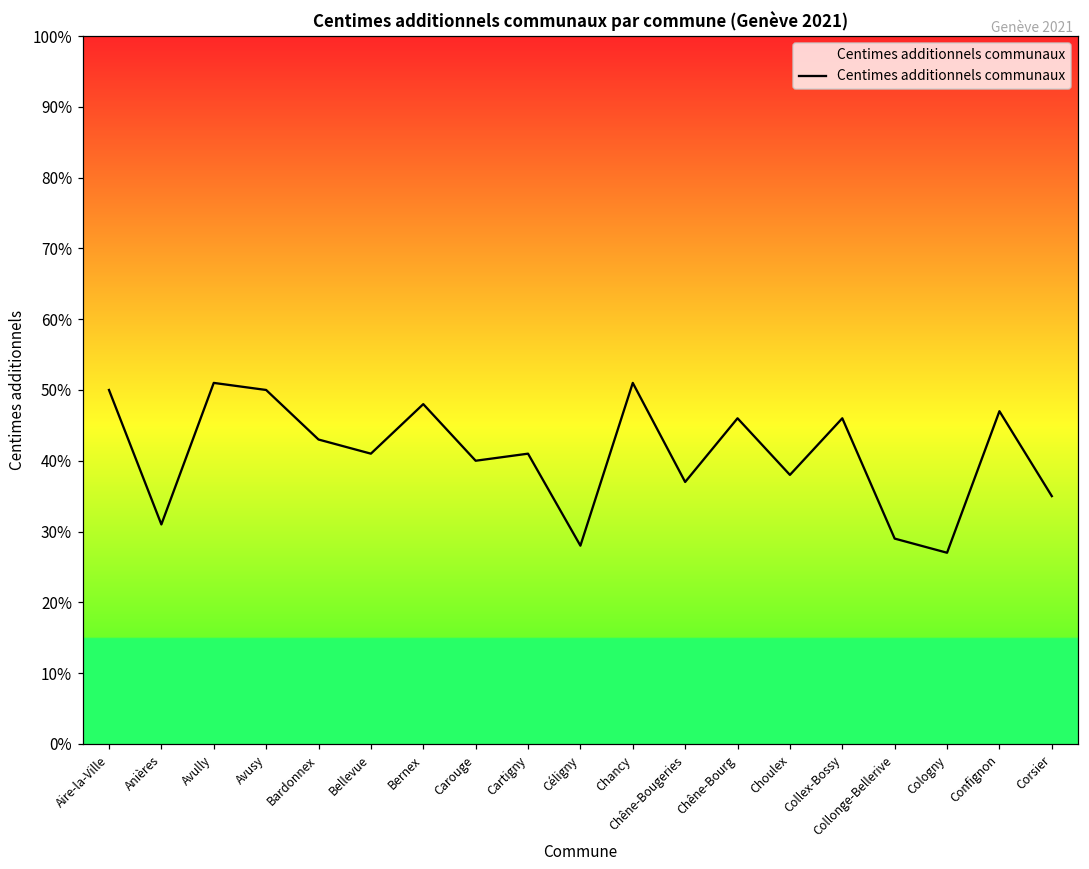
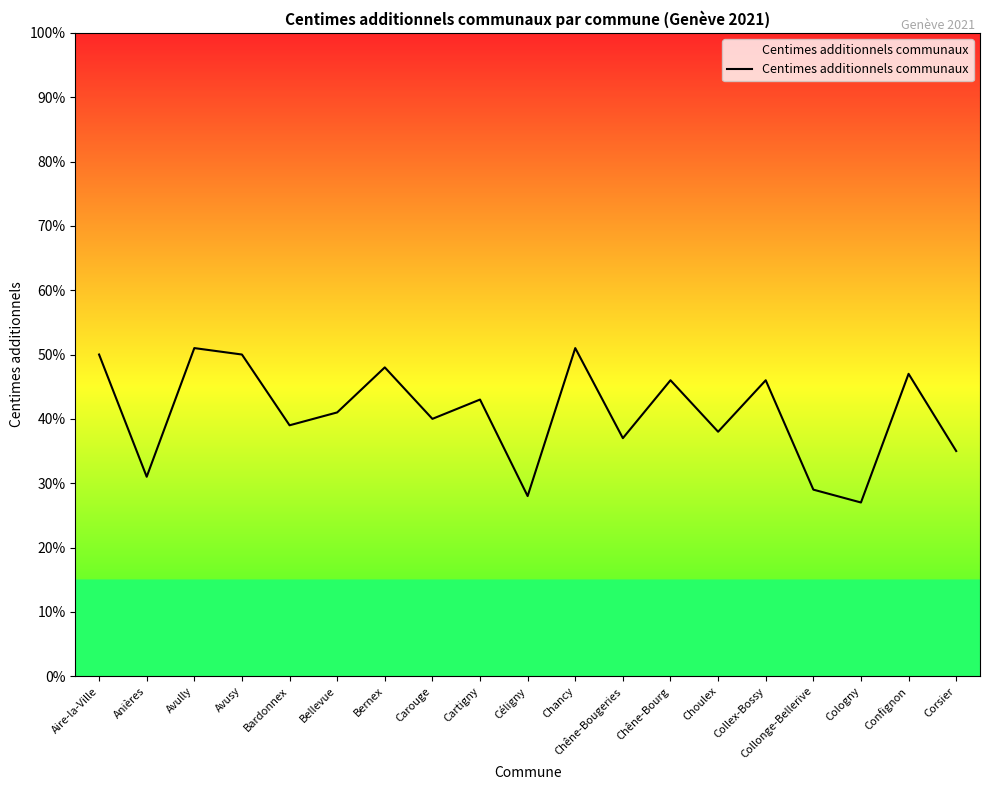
  {
    "Aire-la-Ville": "50%",
    "Anières": "31%",
    "Avully": "51%",
    "Avusy": "50%",
-   "Bardonnex": "43%",
+   "Bardonnex": "39%",
    "Bellevue": "41%",
    "Bernex": "48%",
    "Carouge": "40%",
-   "Cartigny": "41%",
+   "Cartigny": "43%",
    "Céligny": "28%",
    "Chancy": "51%",
    "Chêne-Bougeries": "37%",
    "Chêne-Bourg": "46%",
    "Choulex": "38%",
    "Collex-Bossy": "46%",
    "Collonge-Bellerive": "29%",
    "Cologny": "27%",
    "Confignon": "47%",
    "Corsier": "35%"
  }
